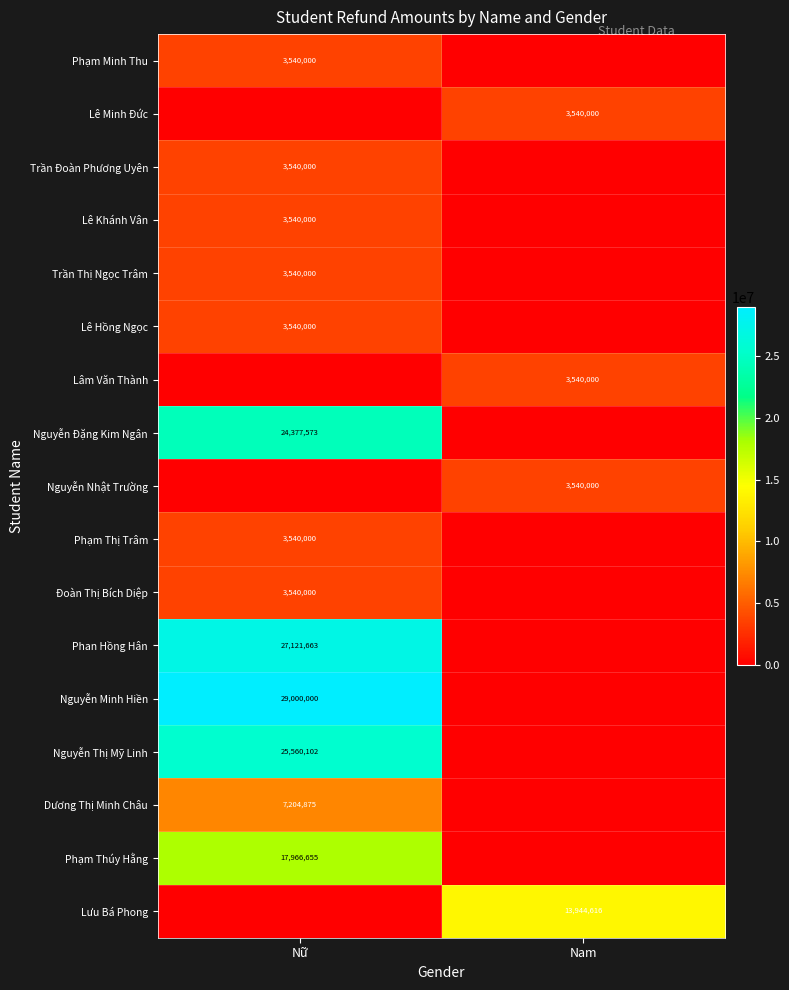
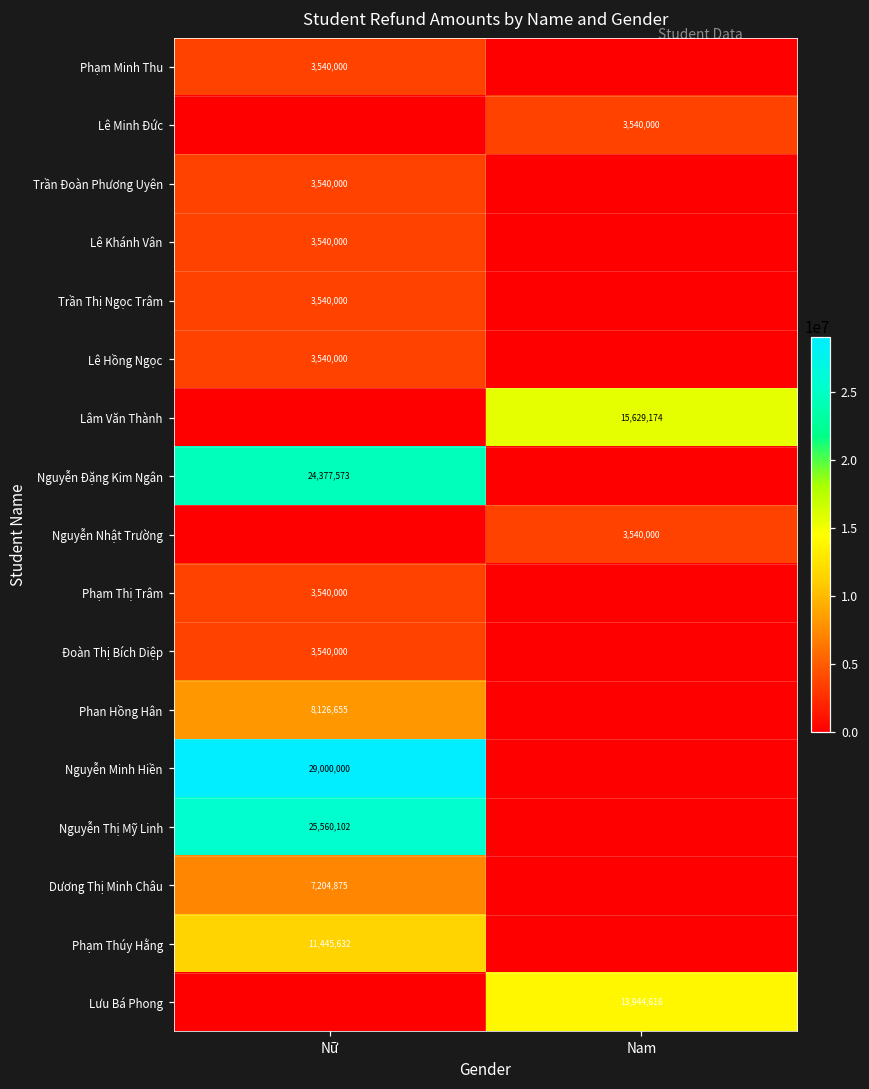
  {
    "Phạm Minh Thu": {
      "Nữ": "3,540,000"
    },
    "Lê Minh Đức": {
      "Nam": "3,540,000"
    },
    "Trần Đoàn Phương Uyên": {
      "Nữ": "3,540,000"
    },
    "Lê Khánh Vân": {
      "Nữ": "3,540,000"
    },
    "Trần Thị Ngọc Trâm": {
      "Nữ": "3,540,000"
    },
    "Lê Hồng Ngọc": {
      "Nữ": "3,540,000"
    },
    "Lâm Văn Thành": {
-     "Nam": "3,540,000"
+     "Nam": "15,629,174"
    },
    "Nguyễn Đặng Kim Ngân": {
      "Nữ": "24,377,573"
    },
    "Nguyễn Nhật Trường": {
      "Nam": "3,540,000"
    },
    "Phạm Thị Trâm": {
      "Nữ": "3,540,000"
    },
    "Đoàn Thị Bích Diệp": {
      "Nữ": "3,540,000"
    },
    "Phan Hồng Hân": {
-     "Nữ": "27,121,663"
+     "Nữ": "8,126,655"
    },
    "Nguyễn Minh Hiền": {
      "Nữ": "29,000,000"
    },
    "Nguyễn Thị Mỹ Linh": {
      "Nữ": "25,560,102"
    },
    "Dương Thị Minh Châu": {
      "Nữ": "7,204,875"
    },
    "Phạm Thúy Hằng": {
-     "Nữ": "17,966,655"
+     "Nữ": "11,445,632"
    },
    "Lưu Bá Phong": {
      "Nam": "13,944,616"
    }
  }
